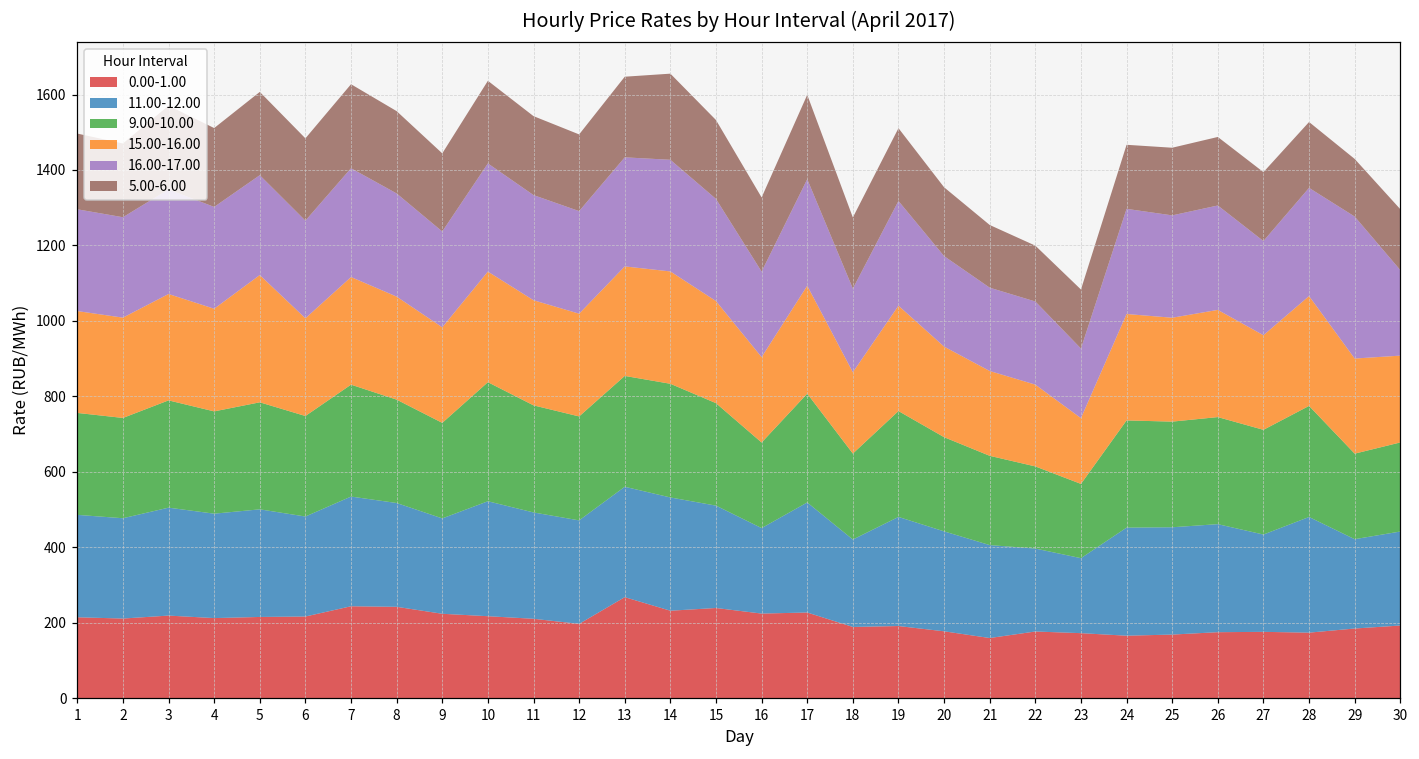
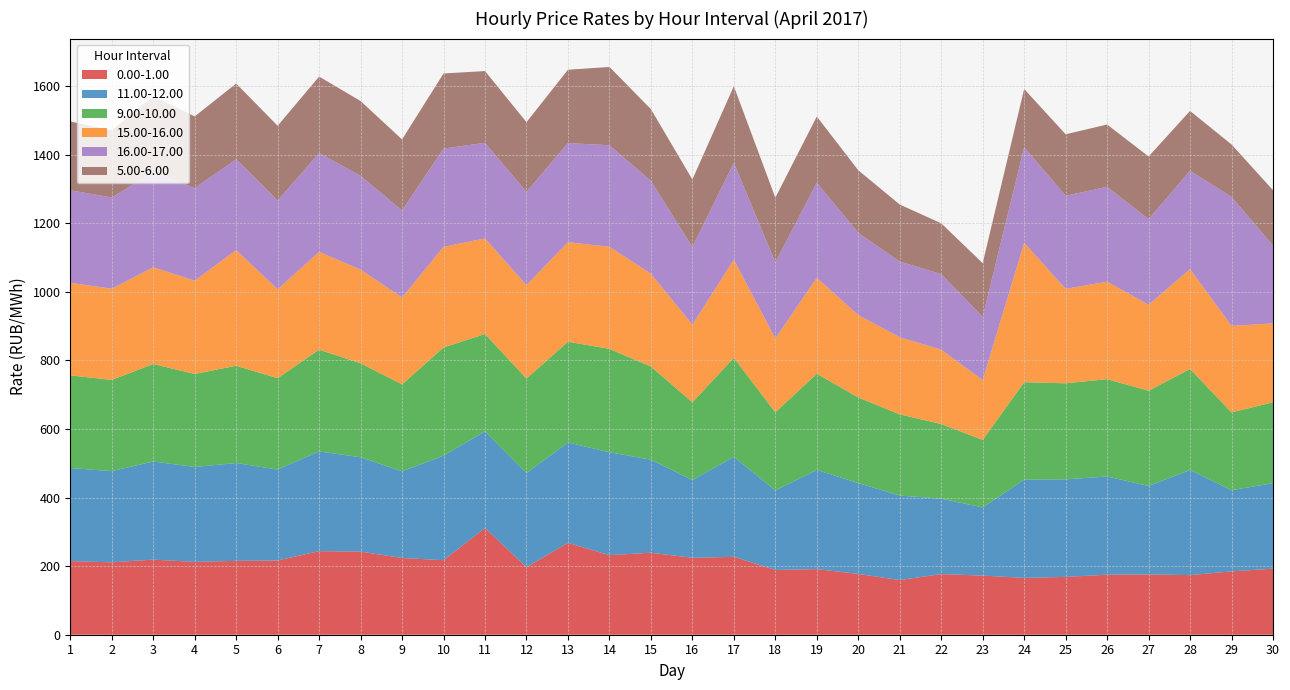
  {
    "0.00-1.00": {
      "1": 210,
      "2": 210,
      "3": 220,
      "4": 210,
      "5": 220,
      "6": 220,
      "7": 240,
      "8": 240,
      "9": 220,
      "10": 220,
-     "11": 210,
+     "11": 310,
      "12": 200,
      "13": 270,
      "14": 230,
      "15": 240,
      "16": 220,
      "17": 230,
      "18": 190,
      "19": 190,
      "20": 180,
      "21": 160,
      "22": 180,
      "23": 170,
      "24": 170,
      "25": 170,
      "26": 170,
      "27": 180,
      "28": 170,
      "29": 180,
      "30": 190
    },
    "11.00-12.00": {
      "1": 270,
      "2": 270,
      "3": 290,
      "4": 280,
      "5": 290,
      "6": 270,
      "7": 290,
      "8": 280,
      "9": 250,
      "10": 300,
      "11": 280,
      "12": 270,
      "13": 290,
      "14": 300,
      "15": 270,
      "16": 230,
      "17": 290,
      "18": 230,
      "19": 290,
      "20": 260,
      "21": 250,
      "22": 220,
      "23": 200,
      "24": 290,
      "25": 280,
      "26": 290,
      "27": 260,
      "28": 310,
      "29": 240,
      "30": 250
    },
    "9.00-10.00": {
      "1": 270,
      "2": 270,
      "3": 280,
      "4": 270,
      "5": 280,
      "6": 270,
      "7": 300,
      "8": 270,
      "9": 250,
      "10": 320,
      "11": 280,
      "12": 280,
      "13": 290,
      "14": 300,
      "15": 270,
      "16": 230,
      "17": 290,
      "18": 230,
      "19": 280,
      "20": 250,
      "21": 240,
      "22": 220,
      "23": 200,
      "24": 280,
      "25": 280,
      "26": 280,
      "27": 280,
      "28": 290,
      "29": 230,
      "30": 240
    },
    "15.00-16.00": {
      "1": 270,
      "2": 270,
      "3": 280,
      "4": 270,
      "5": 340,
      "6": 260,
      "7": 290,
      "8": 270,
      "9": 250,
      "10": 290,
      "11": 280,
      "12": 270,
      "13": 290,
      "14": 300,
      "15": 270,
      "16": 230,
      "17": 290,
      "18": 220,
      "19": 280,
      "20": 240,
      "21": 220,
      "22": 220,
      "23": 170,
-     "24": 280,
+     "24": 410,
      "25": 280,
      "26": 280,
      "27": 250,
      "28": 290,
      "29": 250,
      "30": 230
    },
    "16.00-17.00": {
      "1": 270,
      "2": 270,
      "4": 270,
      "5": 260,
      "6": 260,
      "7": 290,
      "8": 270,
      "9": 250,
      "10": 290,
      "11": 280,
      "12": 270,
      "13": 290,
      "14": 300,
      "15": 270,
      "16": 230,
      "17": 280,
      "18": 220,
      "19": 280,
      "20": 240,
      "21": 220,
      "22": 220,
      "23": 180,
      "24": 280,
      "25": 270,
      "26": 280,
      "27": 250,
      "28": 290,
      "29": 380,
      "30": 230
    },
    "5.00-6.00": {
      "1": 200,
      "4": 210,
      "5": 220,
      "6": 220,
      "7": 220,
      "8": 220,
      "9": 210,
      "10": 220,
      "11": 210,
      "12": 200,
      "13": 210,
      "14": 230,
      "15": 210,
      "16": 200,
      "17": 220,
      "18": 190,
      "19": 190,
      "20": 180,
      "21": 170,
      "22": 150,
      "23": 160,
      "24": 170,
      "25": 180,
      "26": 180,
      "27": 180,
      "28": 170,
      "29": 150,
      "30": 160
    }
  }
